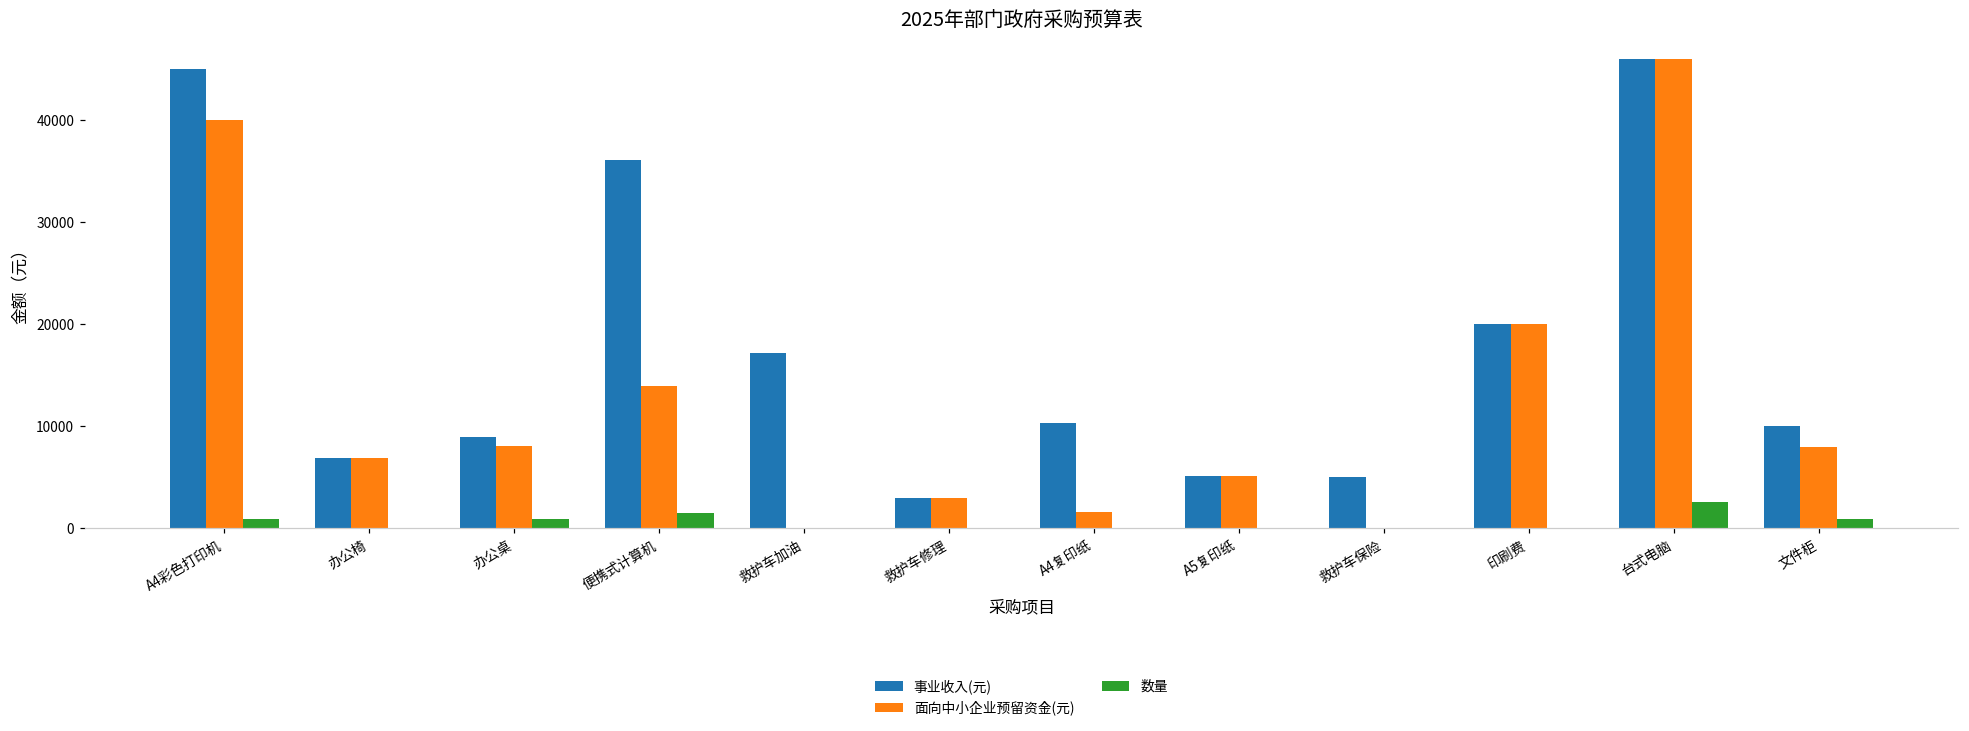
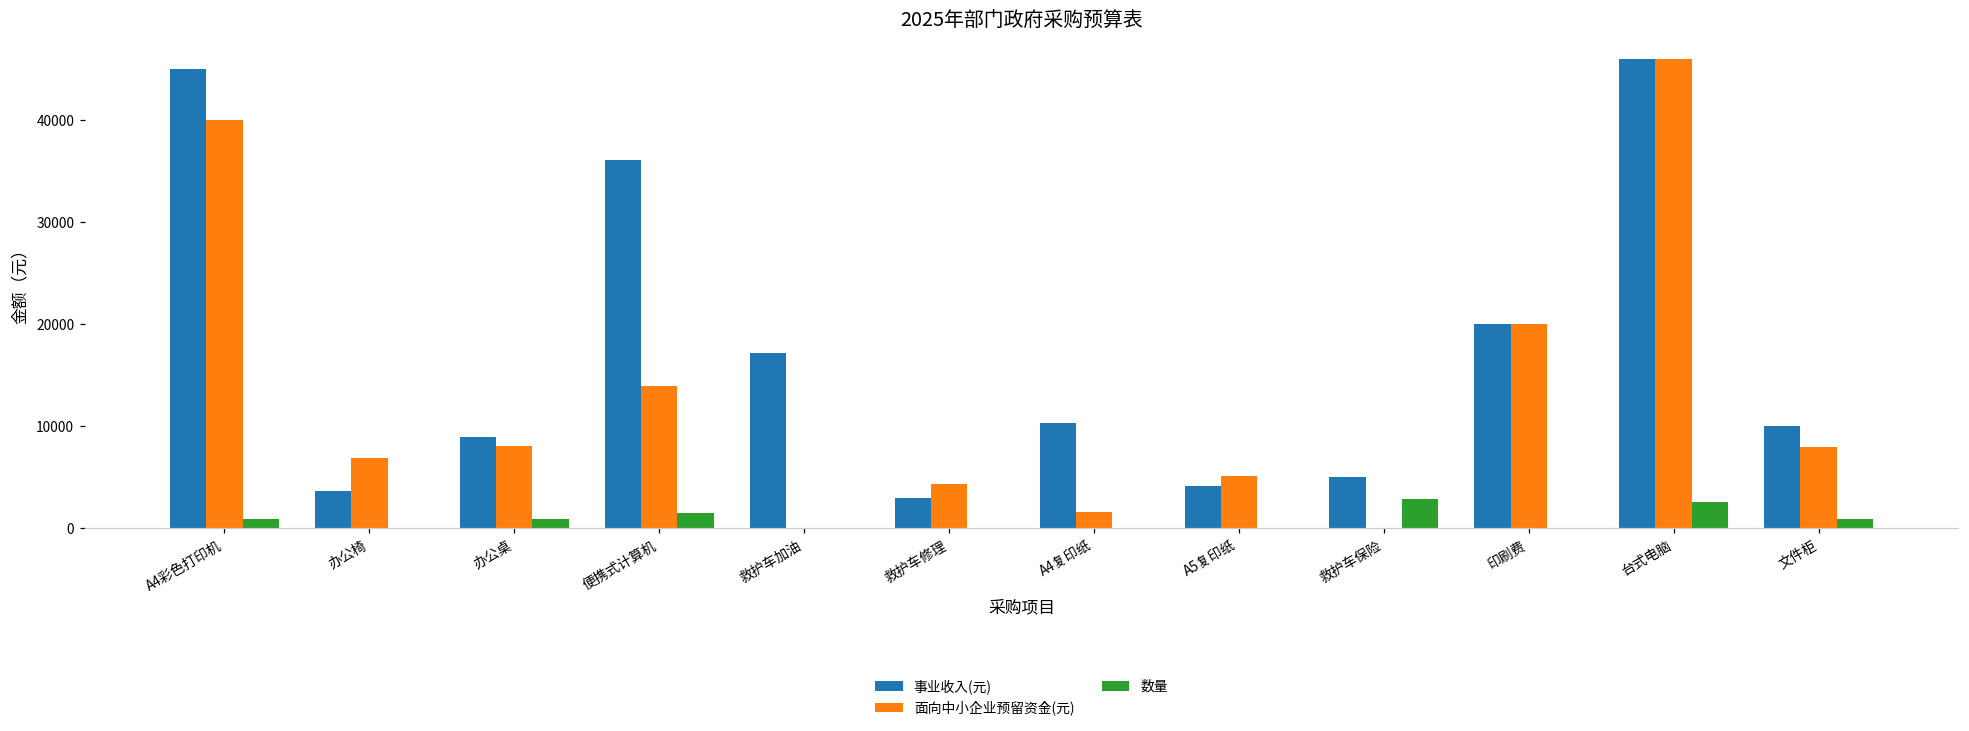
  {
    "事业收入(元)": {
      "A4彩色打印机": 45000,
-     "办公椅": 7000,
+     "办公椅": 4000,
      "办公桌": 9000,
      "便携式计算机": 36000,
      "救护车加油": 17000,
      "救护车修理": 3000,
      "A4复印纸": 10000,
-     "A5复印纸": 5000,
+     "A5复印纸": 4000,
      "救护车保险": 5000,
      "印刷费": 20000,
      "台式电脑": 46000,
      "文件柜": 10000
    },
    "面向中小企业预留资金(元)": {
      "A4彩色打印机": 40000,
      "办公椅": 7000,
      "办公桌": 8000,
      "便携式计算机": 14000,
      "救护车加油": 0,
-     "救护车修理": 3000,
+     "救护车修理": 4000,
      "A4复印纸": 2000,
      "A5复印纸": 5000,
      "救护车保险": 0,
      "印刷费": 20000,
      "台式电脑": 46000,
      "文件柜": 8000
    },
    "数量": {
      "A4彩色打印机": 1000,
      "办公桌": 1000,
      "便携式计算机": 1000,
-     "救护车保险": 0,
+     "救护车保险": 3000,
      "台式电脑": 3000,
      "文件柜": 1000
    }
  }
